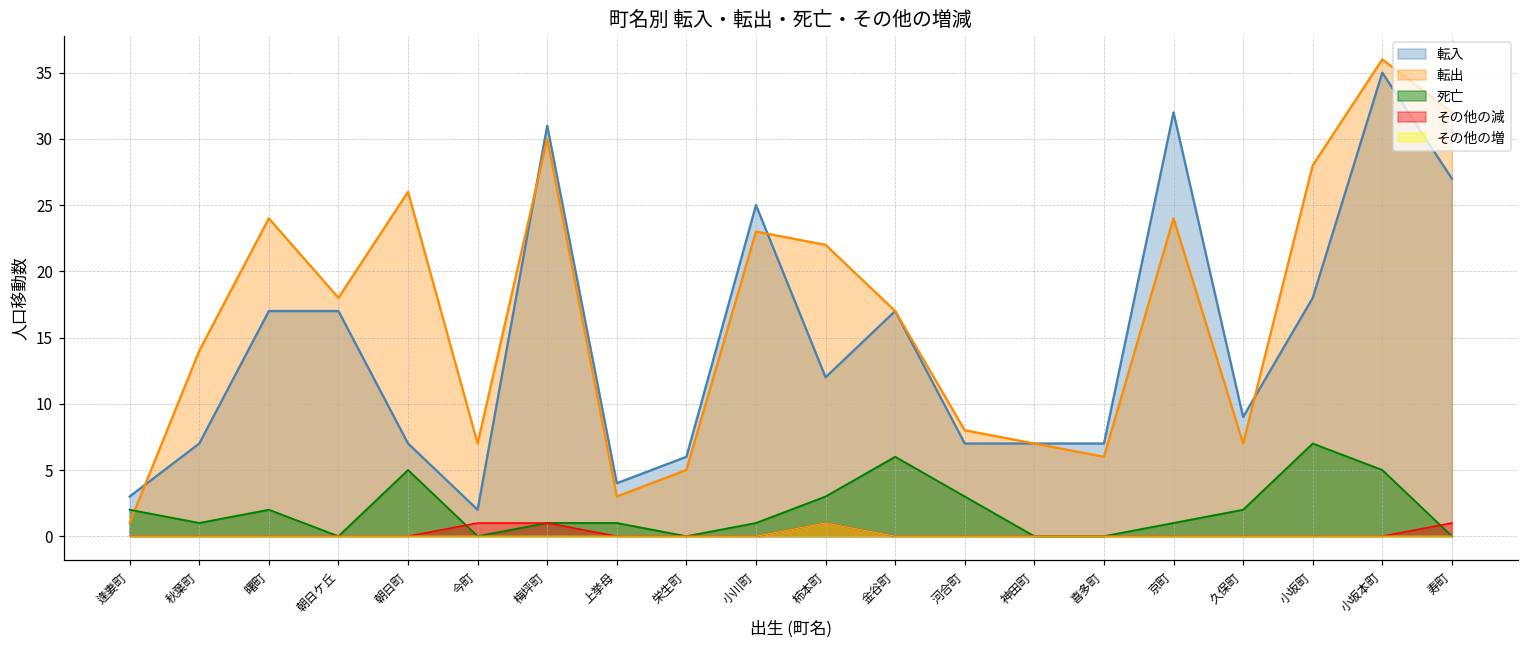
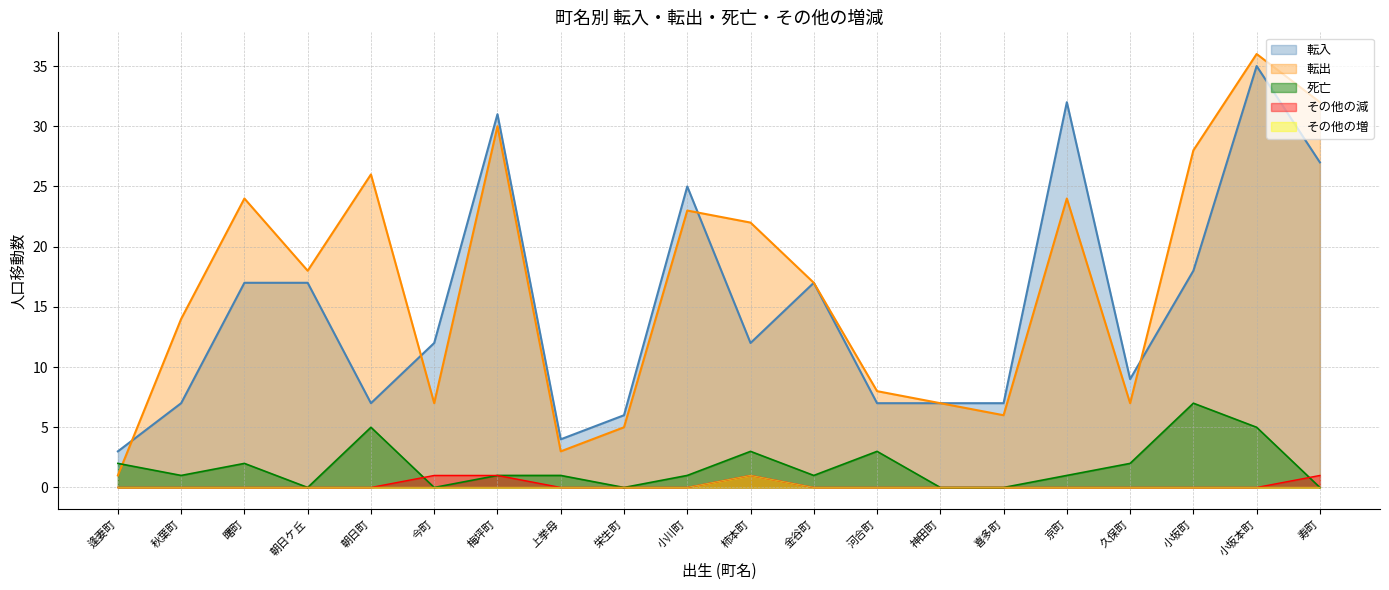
  {
    "転入": {
      "逢妻町": 3,
      "秋葉町": 7,
      "曙町": 17,
      "朝日ケ丘": 17,
      "朝日町": 7,
-     "今町": 2,
+     "今町": 12,
      "梅坪町": 31,
      "上挙母": 4,
      "栄生町": 6,
      "小川町": 25,
      "柿本町": 12,
      "河合町": 7,
      "喜多町": 7,
      "京町": 32,
      "久保町": 9,
      "小坂町": 18,
      "小坂本町": 35,
      "寿町": 27
    },
    "転出": {
      "逢妻町": 1,
      "秋葉町": 14,
      "曙町": 24,
      "朝日ケ丘": 18,
      "朝日町": 26,
      "今町": 7,
      "梅坪町": 30,
      "上挙母": 3,
      "栄生町": 5,
      "小川町": 23,
      "柿本町": 22,
      "河合町": 8,
      "喜多町": 6,
      "京町": 24,
      "久保町": 7,
      "小坂町": 28,
      "小坂本町": 36
    },
    "死亡": {
      "逢妻町": 2,
      "秋葉町": 1,
      "曙町": 2,
      "朝日町": 5,
      "上挙母": 1,
      "小川町": 1,
      "柿本町": 3,
-     "金谷町": 6,
+     "金谷町": 1,
      "河合町": 3,
      "京町": 1,
      "久保町": 2,
      "小坂町": 7,
      "小坂本町": 5
    },
    "その他の減": {
      "今町": 1,
      "寿町": 1
    },
    "その他の増": {
      "梅坪町": 0
    }
  }
